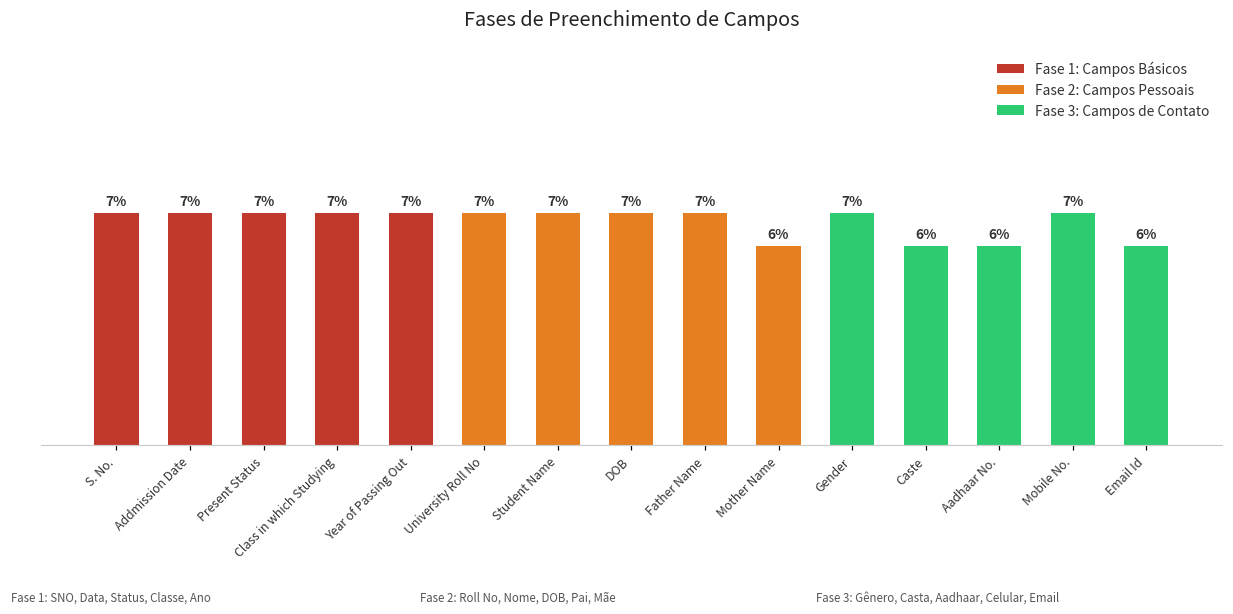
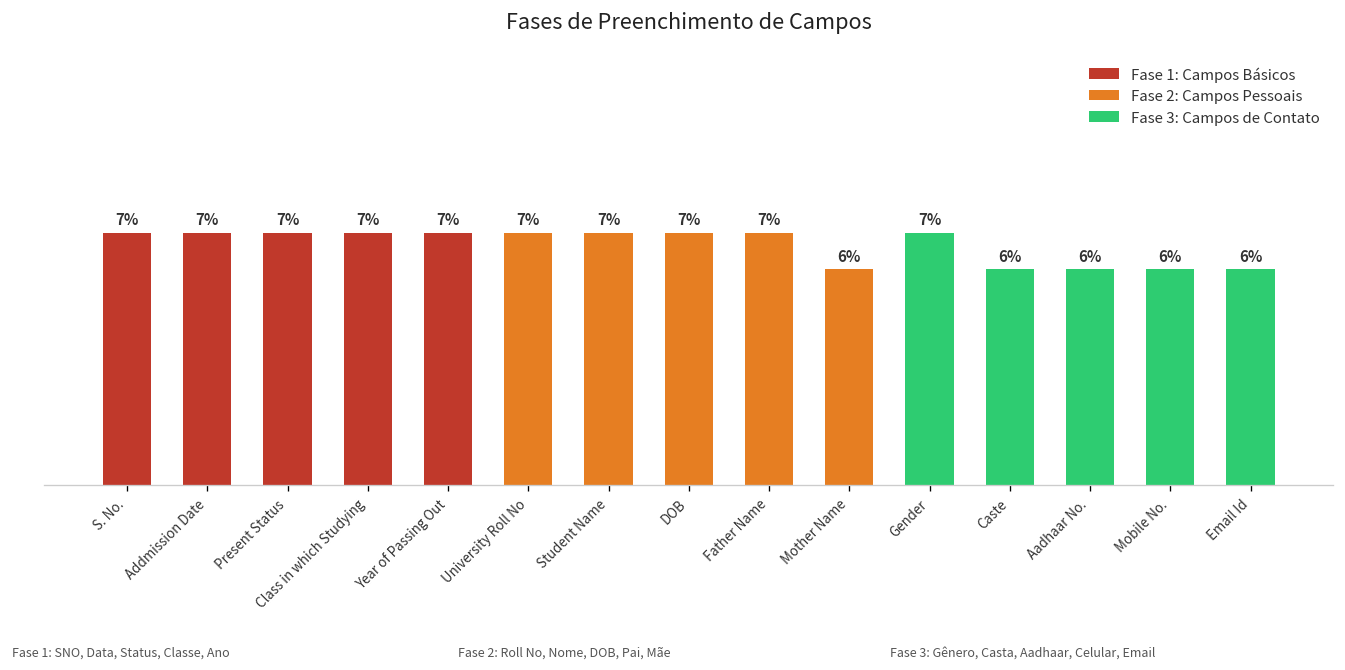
  {
    "Fase 1: Campos Básicos": {
      "S. No.": "7%",
      "Addmission Date": "7%",
      "Present Status": "7%",
      "Class in which Studying": "7%",
      "Year of Passing Out": "7%"
    },
    "Fase 2: Campos Pessoais": {
      "University Roll No": "7%",
      "Student Name": "7%",
      "DOB": "7%",
      "Father Name": "7%",
      "Mother Name": "6%"
    },
    "Fase 3: Campos de Contato": {
      "Gender": "7%",
      "Caste": "6%",
      "Aadhaar No.": "6%",
-     "Mobile No.": "7%",
+     "Mobile No.": "6%",
      "Email Id": "6%"
    }
  }
